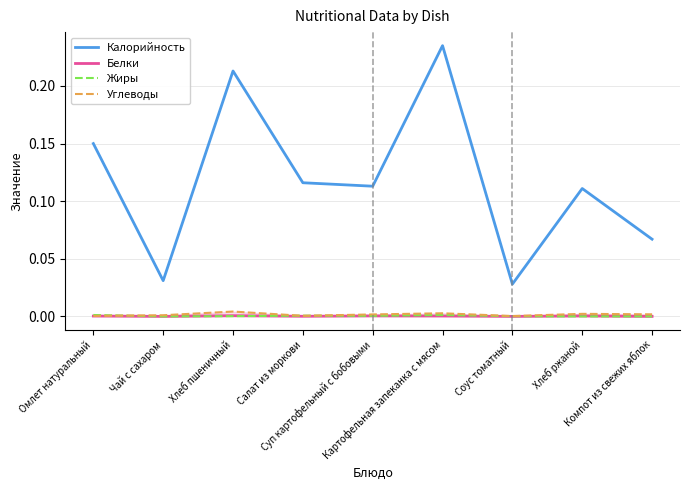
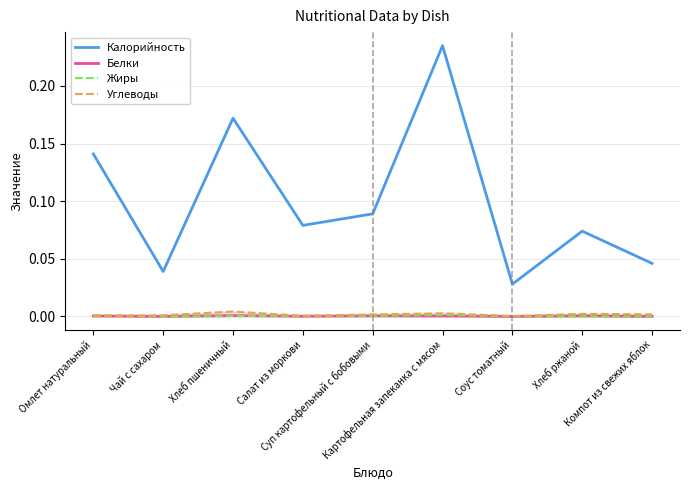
  {
    "Калорийность": {
-     "Омлет натуральный": 0.150,
-     "Чай с сахаром": 0.031,
-     "Хлеб пшеничный": 0.213,
-     "Салат из моркови": 0.116,
-     "Суп картофельный с бобовыми": 0.113,
+     "Омлет натуральный": 0.141,
+     "Чай с сахаром": 0.039,
+     "Хлеб пшеничный": 0.172,
+     "Салат из моркови": 0.079,
+     "Суп картофельный с бобовыми": 0.089,
      "Картофельная запеканка с мясом": 0.235,
      "Соус томатный": 0.028,
-     "Хлеб ржаной": 0.111,
-     "Компот из свежих яблок": 0.067
+     "Хлеб ржаной": 0.074,
+     "Компот из свежих яблок": 0.046
    }
  }
